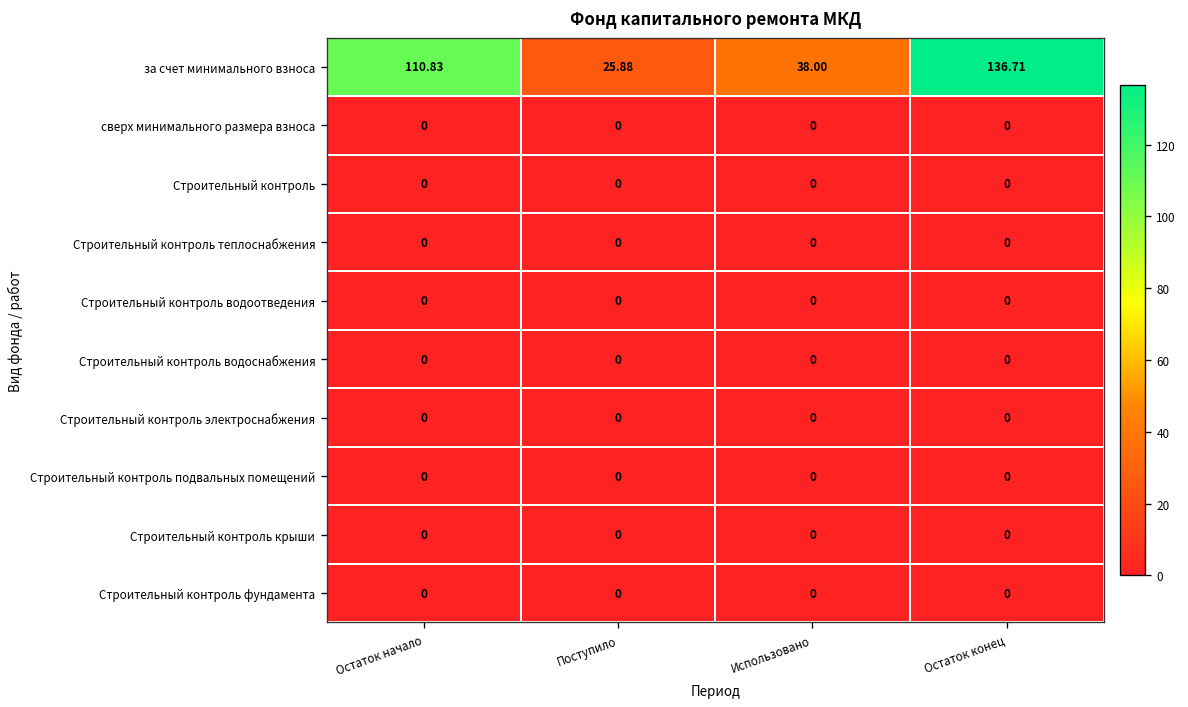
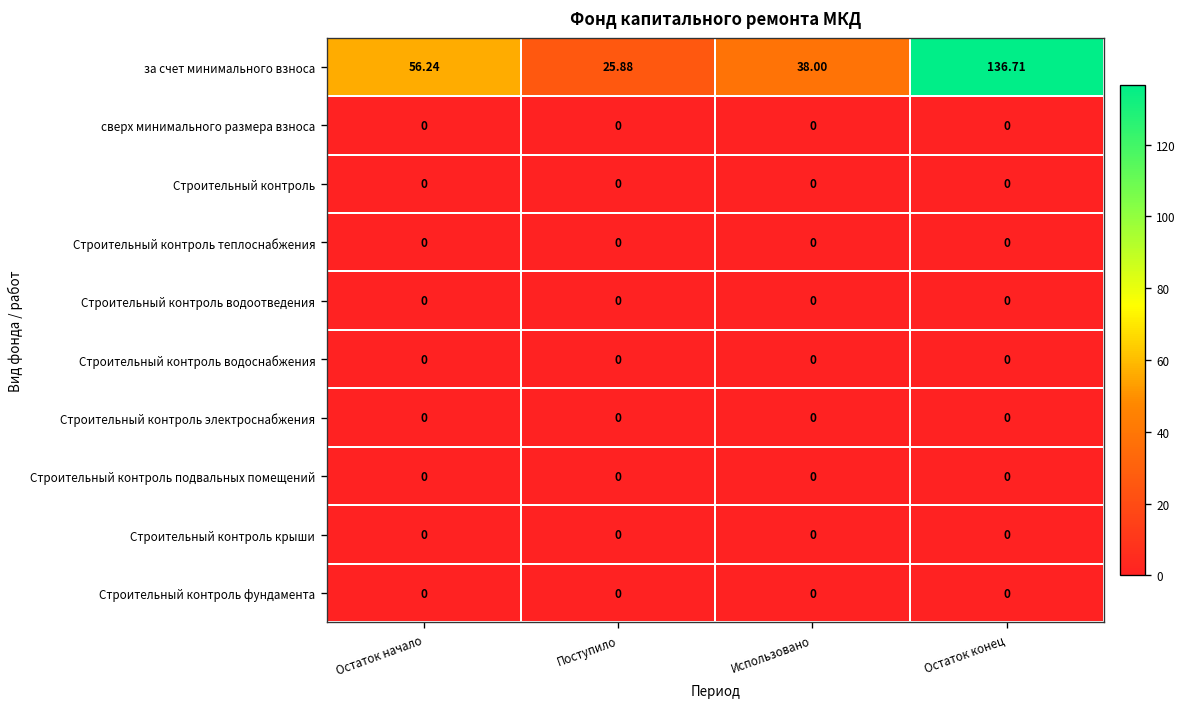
  {
    "за счет минимального взноса": {
-     "Остаток начало": 110.83,
+     "Остаток начало": 56.24,
      "Поступило": 25.88,
      "Использовано": 38.00,
      "Остаток конец": 136.71
    },
    "сверх минимального размера взноса": {
      "Остаток начало": 0,
      "Поступило": 0,
      "Использовано": 0,
      "Остаток конец": 0
    },
    "Строительный контроль": {
      "Остаток начало": 0,
      "Поступило": 0,
      "Использовано": 0,
      "Остаток конец": 0
    },
    "Строительный контроль теплоснабжения": {
      "Остаток начало": 0,
      "Поступило": 0,
      "Использовано": 0,
      "Остаток конец": 0
    },
    "Строительный контроль водоотведения": {
      "Остаток начало": 0,
      "Поступило": 0,
      "Использовано": 0,
      "Остаток конец": 0
    },
    "Строительный контроль водоснабжения": {
      "Остаток начало": 0,
      "Поступило": 0,
      "Использовано": 0,
      "Остаток конец": 0
    },
    "Строительный контроль электроснабжения": {
      "Остаток начало": 0,
      "Поступило": 0,
      "Использовано": 0,
      "Остаток конец": 0
    },
    "Строительный контроль подвальных помещений": {
      "Остаток начало": 0,
      "Поступило": 0,
      "Использовано": 0,
      "Остаток конец": 0
    },
    "Строительный контроль крыши": {
      "Остаток начало": 0,
      "Поступило": 0,
      "Использовано": 0,
      "Остаток конец": 0
    },
    "Строительный контроль фундамента": {
      "Остаток начало": 0,
      "Поступило": 0,
      "Использовано": 0,
      "Остаток конец": 0
    }
  }
